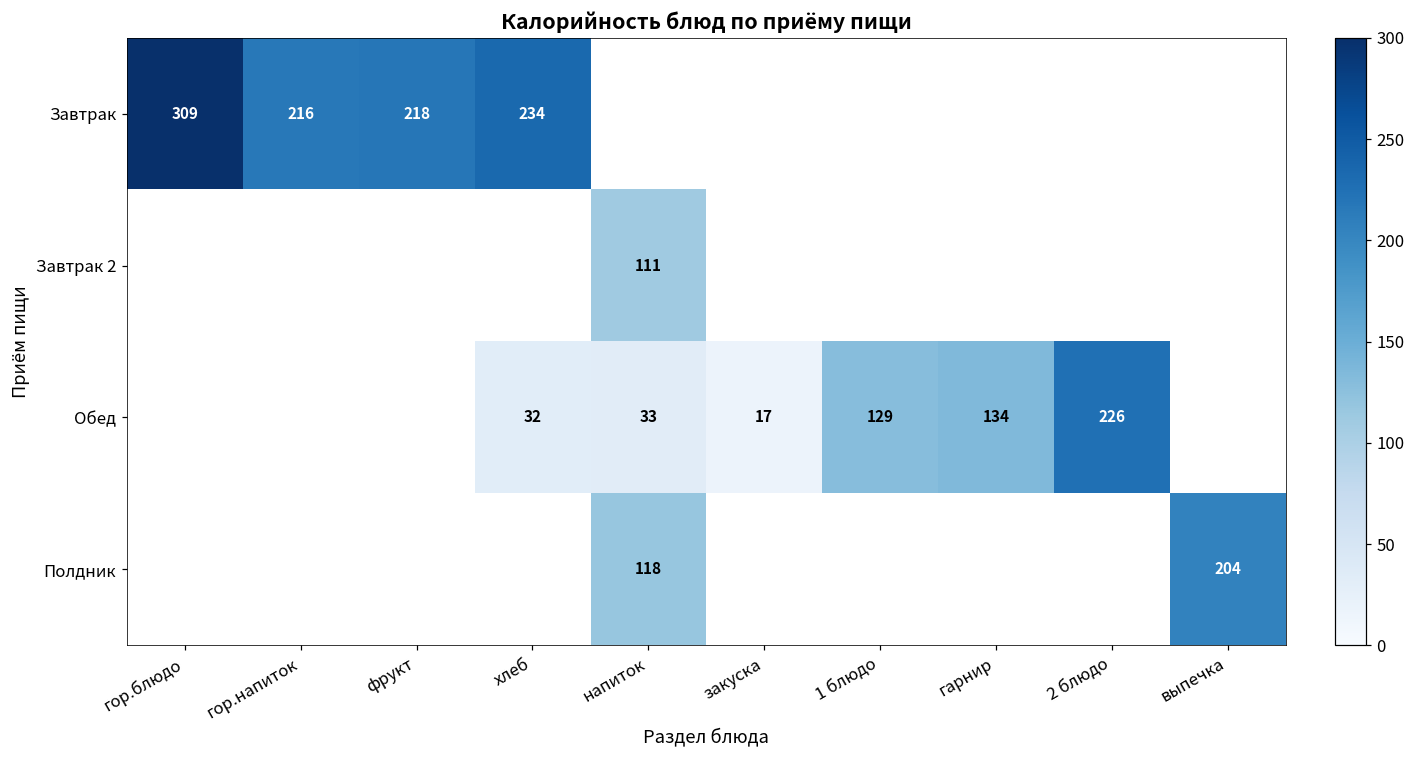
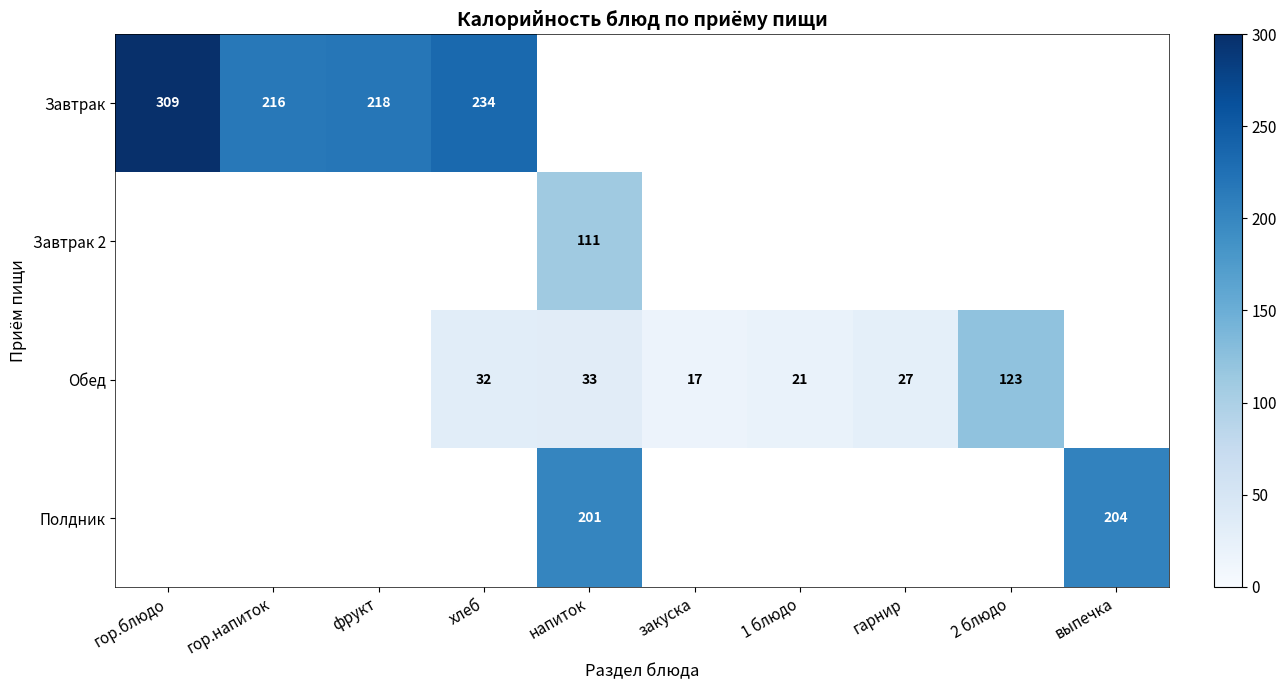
  {
    "Завтрак": {
      "гор.блюдо": 309,
      "гор.напиток": 216,
      "фрукт": 218,
      "хлеб": 234
    },
    "Завтрак 2": {
      "напиток": 111
    },
    "Обед": {
      "хлеб": 32,
      "напиток": 33,
      "закуска": 17,
-     "1 блюдо": 129,
-     "гарнир": 134,
-     "2 блюдо": 226
+     "1 блюдо": 21,
+     "гарнир": 27,
+     "2 блюдо": 123
    },
    "Полдник": {
-     "напиток": 118,
+     "напиток": 201,
      "выпечка": 204
    }
  }
